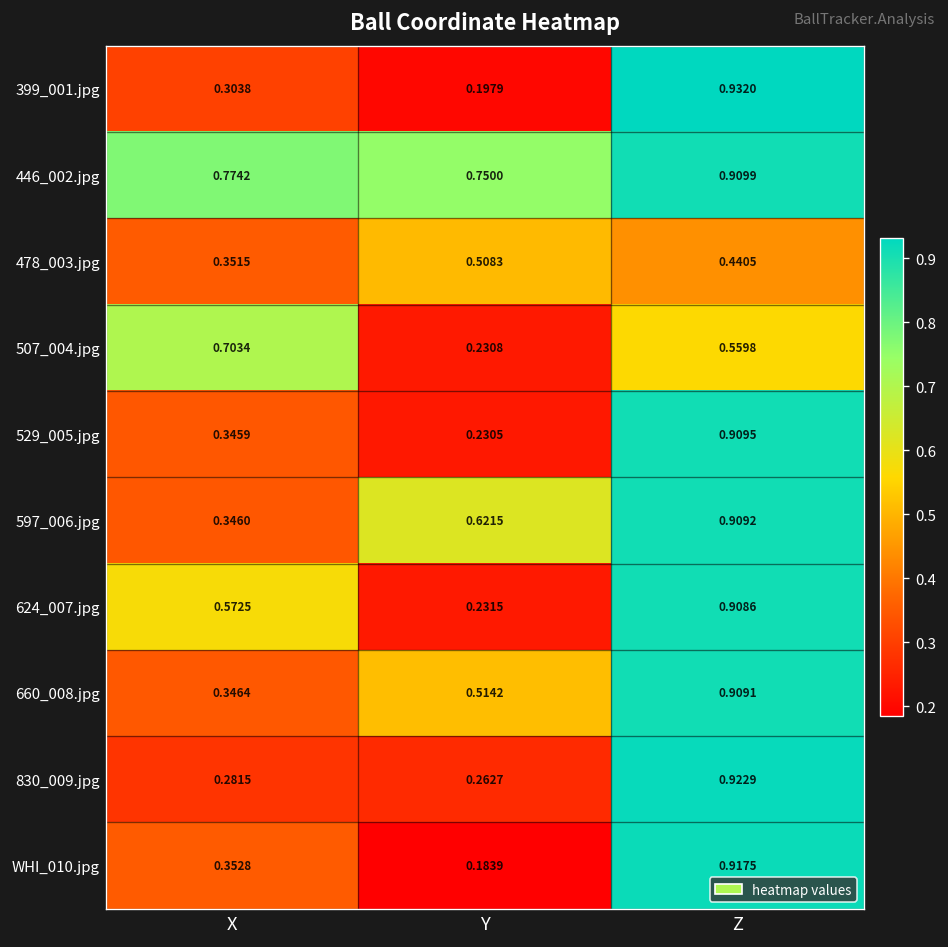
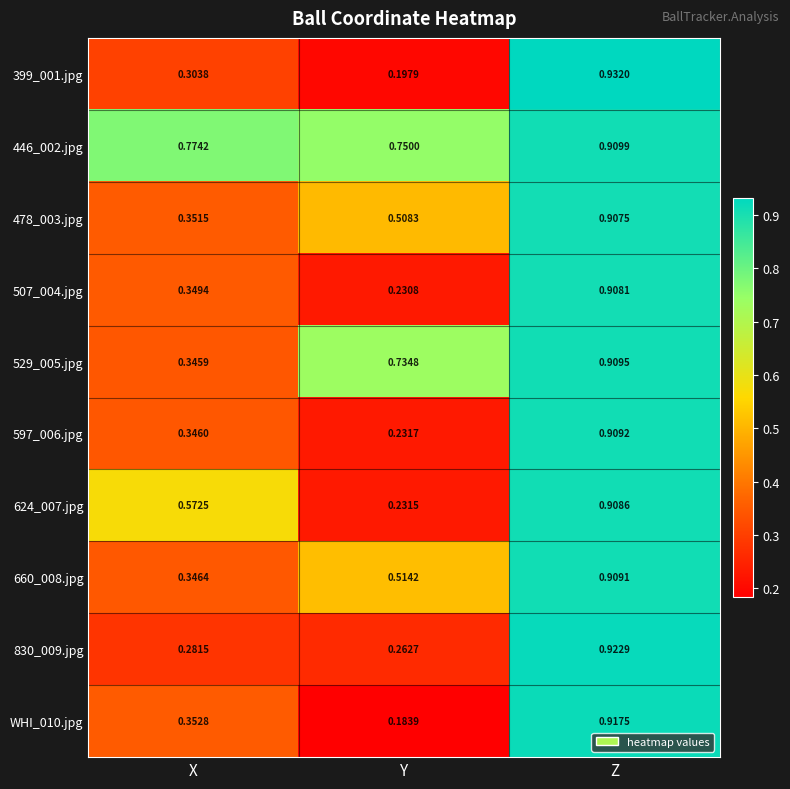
  {
    "399_001.jpg": {
      "X": 0.3038,
      "Y": 0.1979,
      "Z": 0.9320
    },
    "446_002.jpg": {
      "X": 0.7742,
      "Y": 0.7500,
      "Z": 0.9099
    },
    "478_003.jpg": {
      "X": 0.3515,
      "Y": 0.5083,
-     "Z": 0.4405
+     "Z": 0.9075
    },
    "507_004.jpg": {
-     "X": 0.7034,
+     "X": 0.3494,
      "Y": 0.2308,
-     "Z": 0.5598
+     "Z": 0.9081
    },
    "529_005.jpg": {
      "X": 0.3459,
-     "Y": 0.2305,
+     "Y": 0.7348,
      "Z": 0.9095
    },
    "597_006.jpg": {
      "X": 0.3460,
-     "Y": 0.6215,
+     "Y": 0.2317,
      "Z": 0.9092
    },
    "624_007.jpg": {
      "X": 0.5725,
      "Y": 0.2315,
      "Z": 0.9086
    },
    "660_008.jpg": {
      "X": 0.3464,
      "Y": 0.5142,
      "Z": 0.9091
    },
    "830_009.jpg": {
      "X": 0.2815,
      "Y": 0.2627,
      "Z": 0.9229
    },
    "WHI_010.jpg": {
      "X": 0.3528,
      "Y": 0.1839,
      "Z": 0.9175
    }
  }
